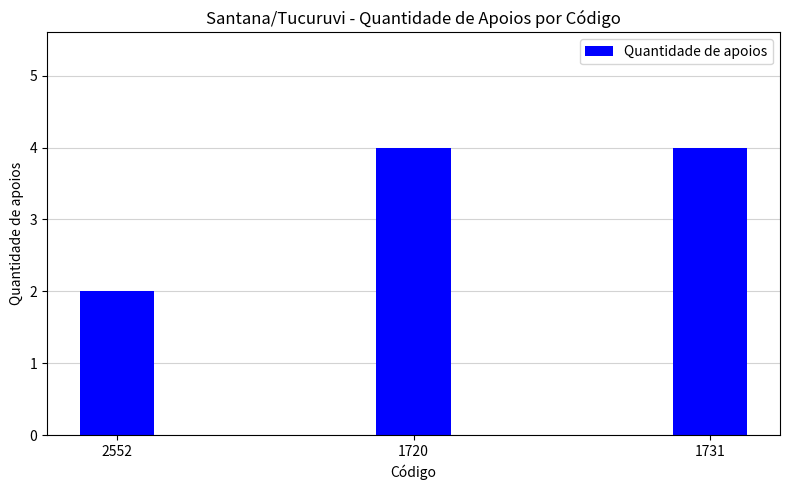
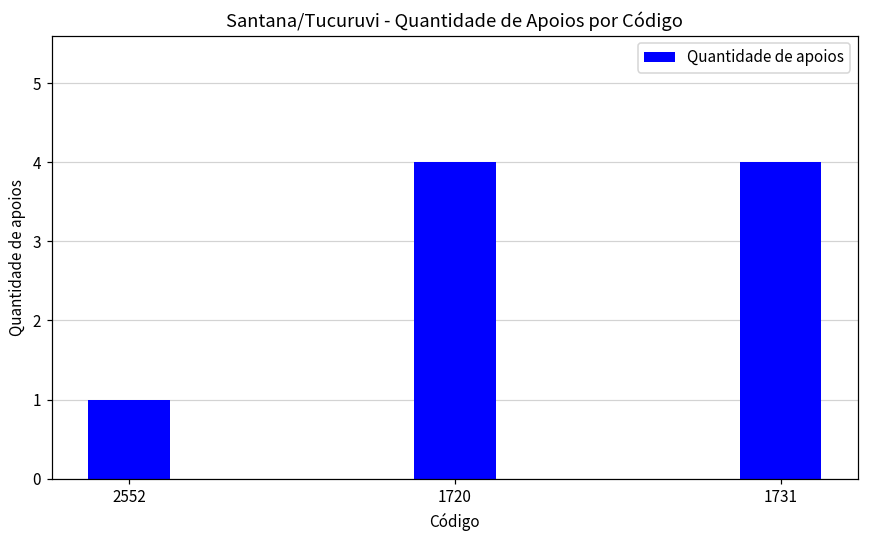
  {
-   "2552": 2,
+   "2552": 1,
    "1720": 4,
    "1731": 4
  }
